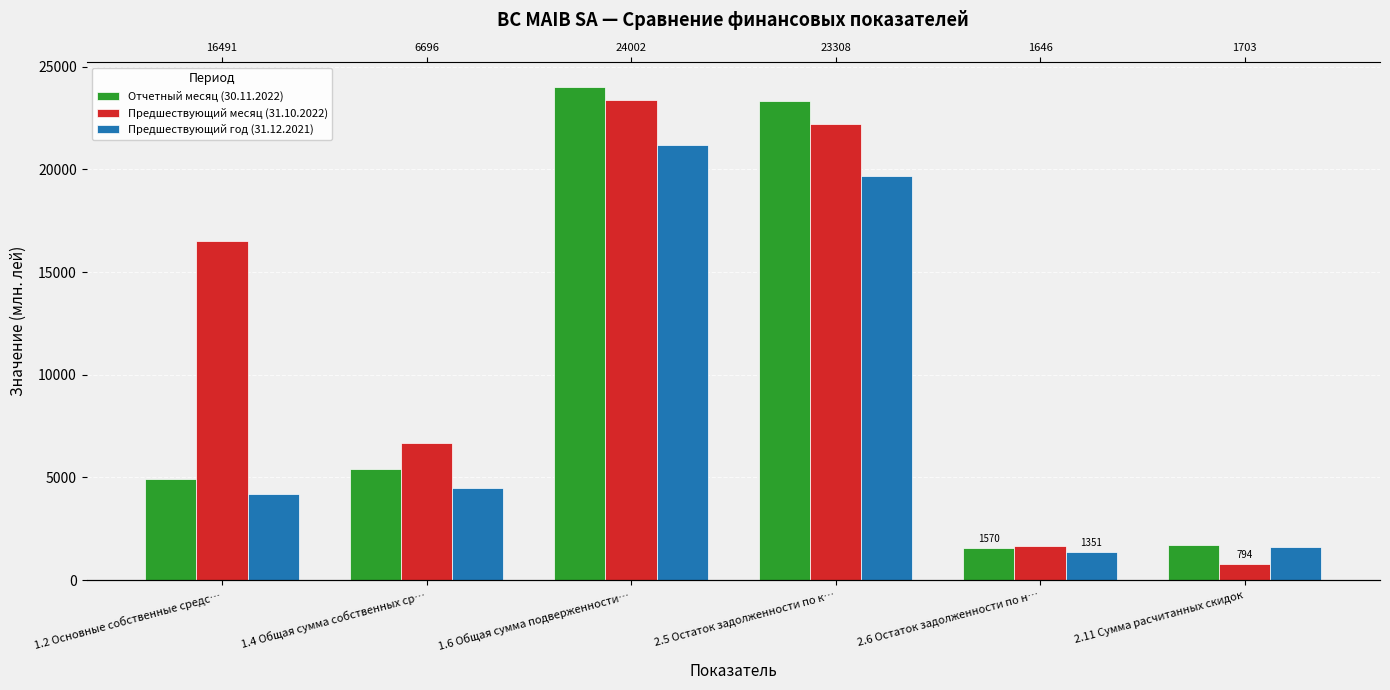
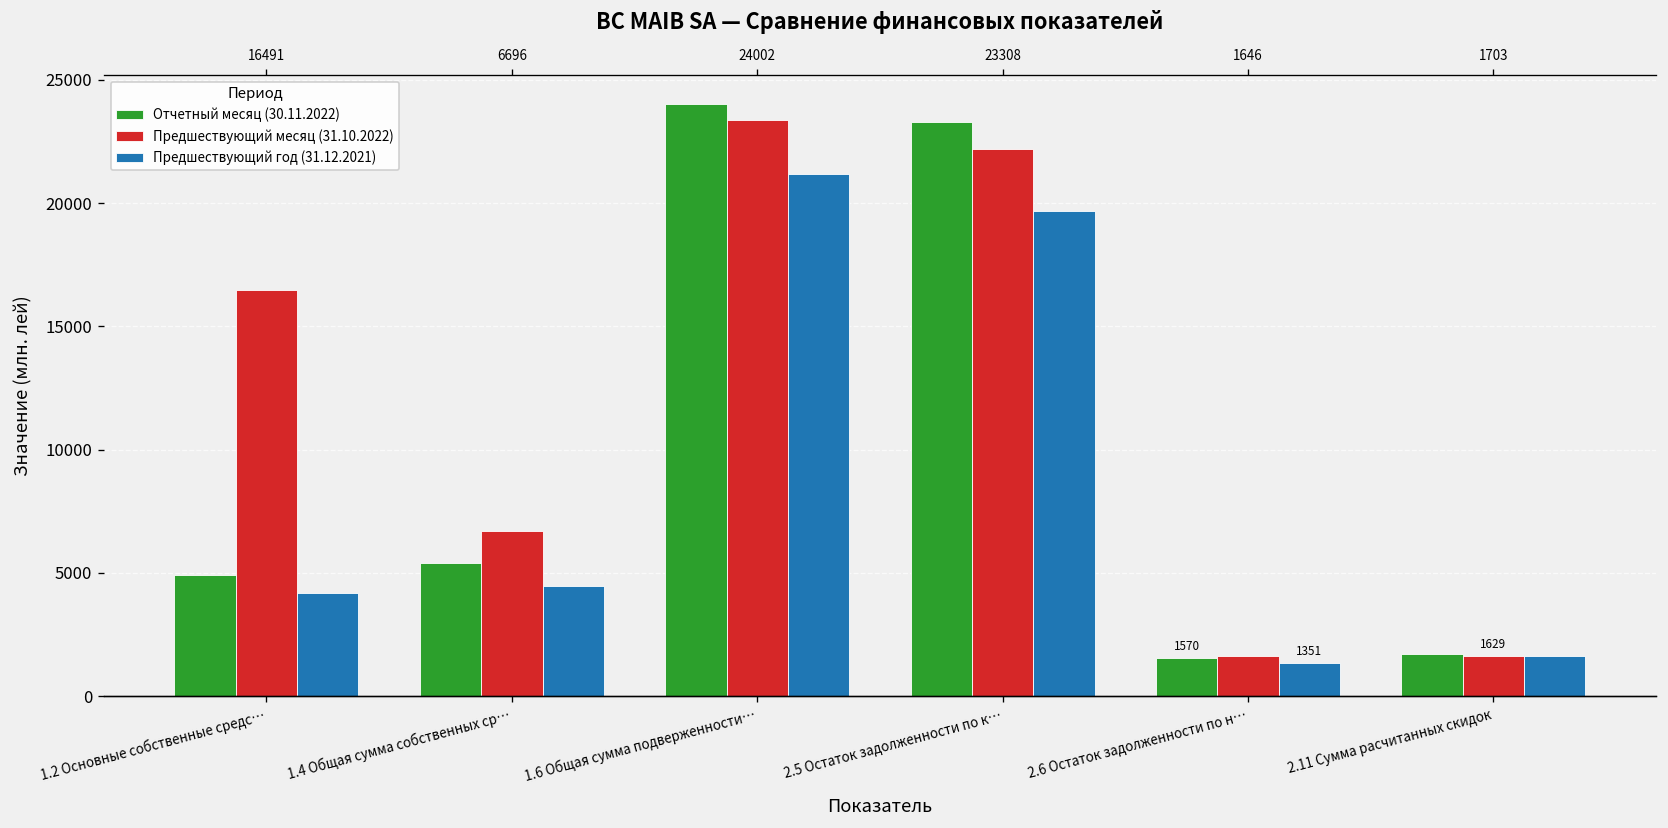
  {
    "Предшествующий месяц (31.10.2022)": {
-     "2.11 Сумма расчитанных скидок": 794
+     "2.11 Сумма расчитанных скидок": 1629
    }
  }
